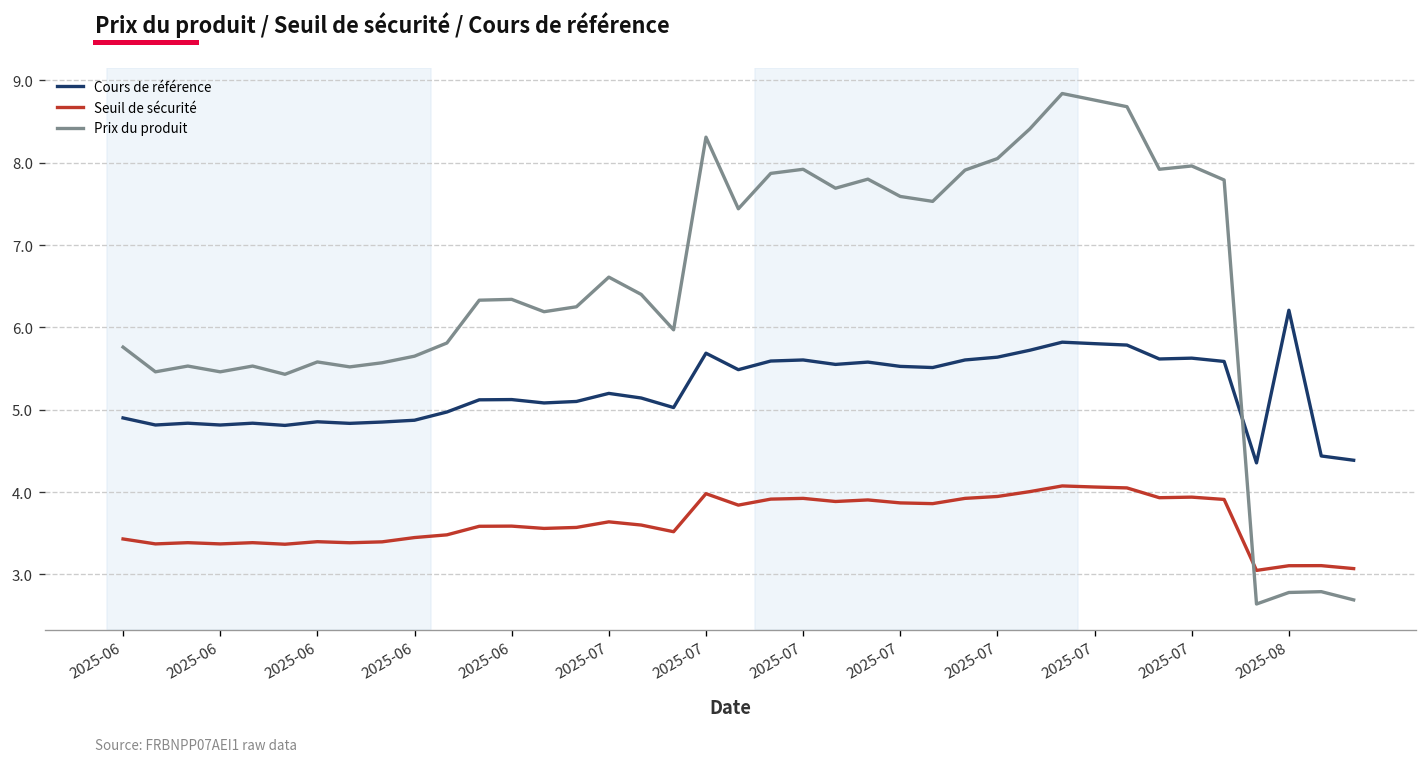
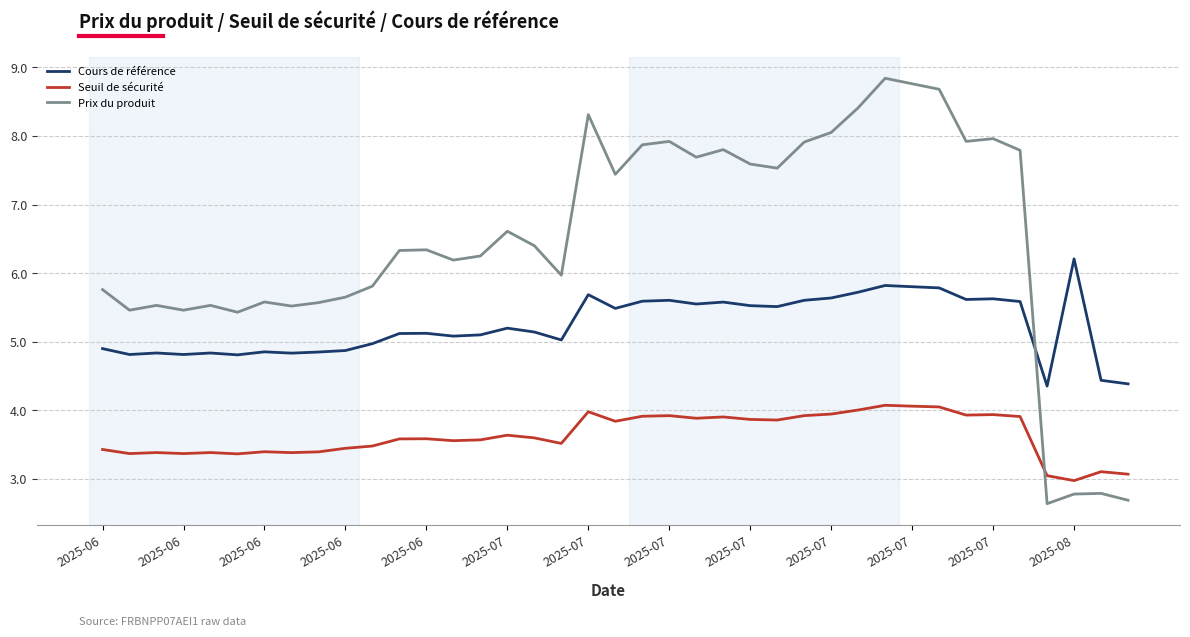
  {
    "Cours de référence": {
      "2025-08": 6.2
    },
    "Seuil de sécurité": {
-     "2025-08": 3.1
+     "2025-08": 3.0
    },
    "Prix du produit": {
      "2025-08": 2.8
    }
  }
